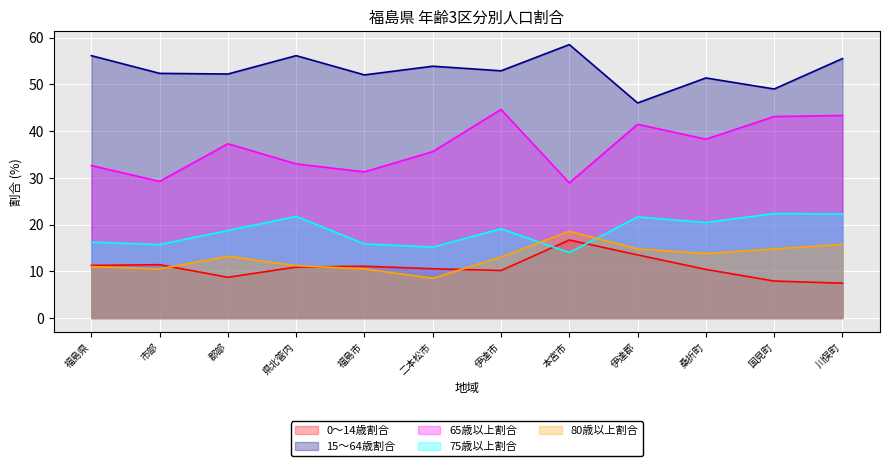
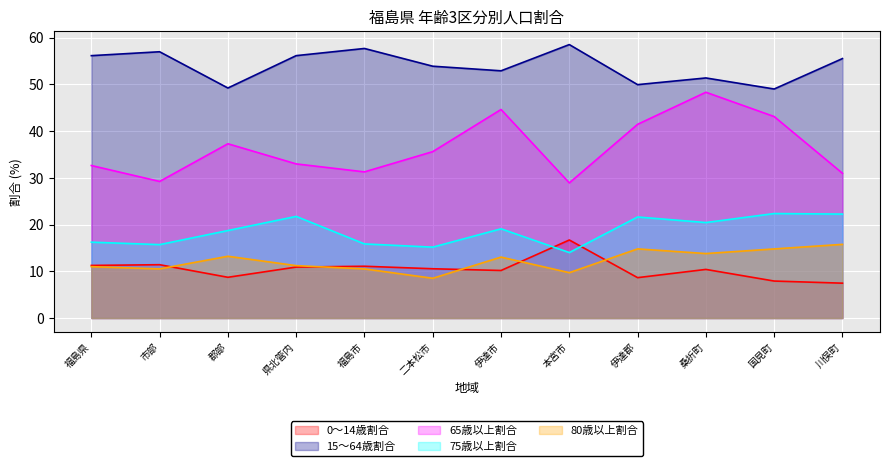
  {
    "0～14歳割合": {
      "市部": 11,
      "郡部": 9,
      "福島市": 11,
      "二本松市": 11,
      "伊達市": 10,
      "本宮市": 17,
-     "伊達郡": 14,
+     "伊達郡": 9,
      "桑折町": 10,
      "国見町": 8,
      "川俣町": 7
    },
    "15～64歳割合": {
      "福島県": 56,
-     "市部": 52,
-     "郡部": 52,
+     "市部": 57,
+     "郡部": 49,
      "県北管内": 56,
-     "福島市": 52,
+     "福島市": 58,
      "二本松市": 54,
      "伊達市": 53,
      "本宮市": 58,
-     "伊達郡": 46,
+     "伊達郡": 50,
      "桑折町": 51,
      "国見町": 49,
      "川俣町": 55
    },
    "65歳以上割合": {
      "福島県": 33,
      "市部": 29,
      "郡部": 37,
      "県北管内": 33,
      "福島市": 31,
      "二本松市": 36,
      "伊達市": 45,
      "本宮市": 29,
      "伊達郡": 41,
-     "桑折町": 38,
+     "桑折町": 48,
      "国見町": 43,
-     "川俣町": 43
+     "川俣町": 31
    },
    "75歳以上割合": {
      "福島県": 16,
      "市部": 16,
      "郡部": 19,
      "県北管内": 22,
      "福島市": 16,
      "二本松市": 15,
      "伊達市": 19,
      "本宮市": 14,
      "伊達郡": 22,
      "桑折町": 20,
      "国見町": 22,
      "川俣町": 22
    },
    "80歳以上割合": {
      "市部": 11,
      "郡部": 13,
      "福島市": 11,
      "二本松市": 9,
      "伊達市": 13,
-     "本宮市": 19,
+     "本宮市": 10,
      "伊達郡": 15,
      "桑折町": 14,
      "国見町": 15,
      "川俣町": 16
    }
  }
